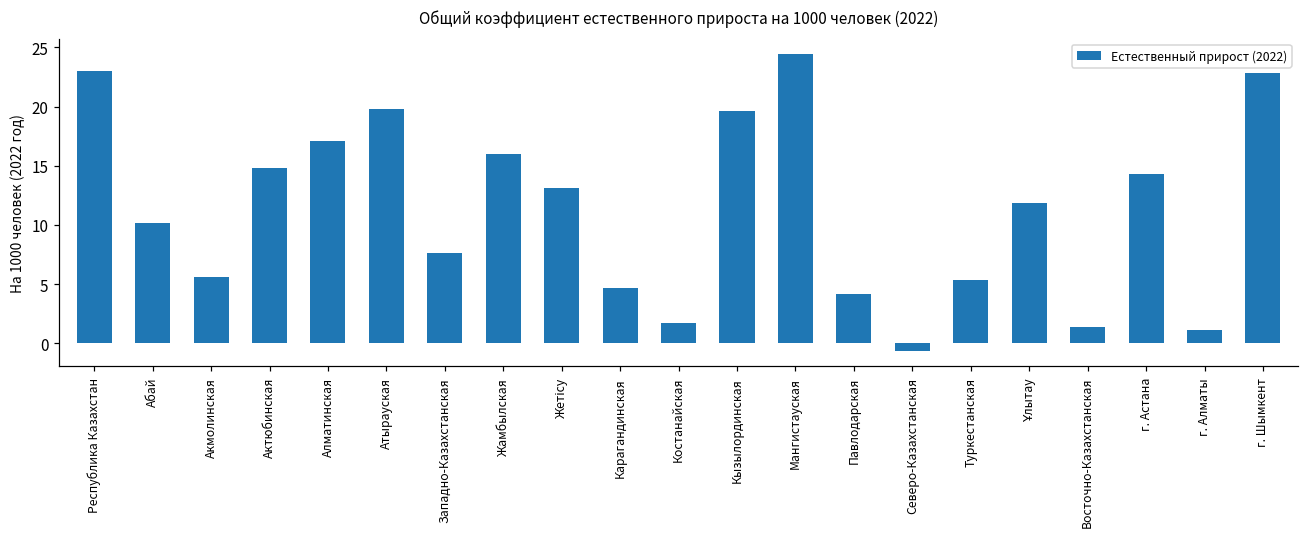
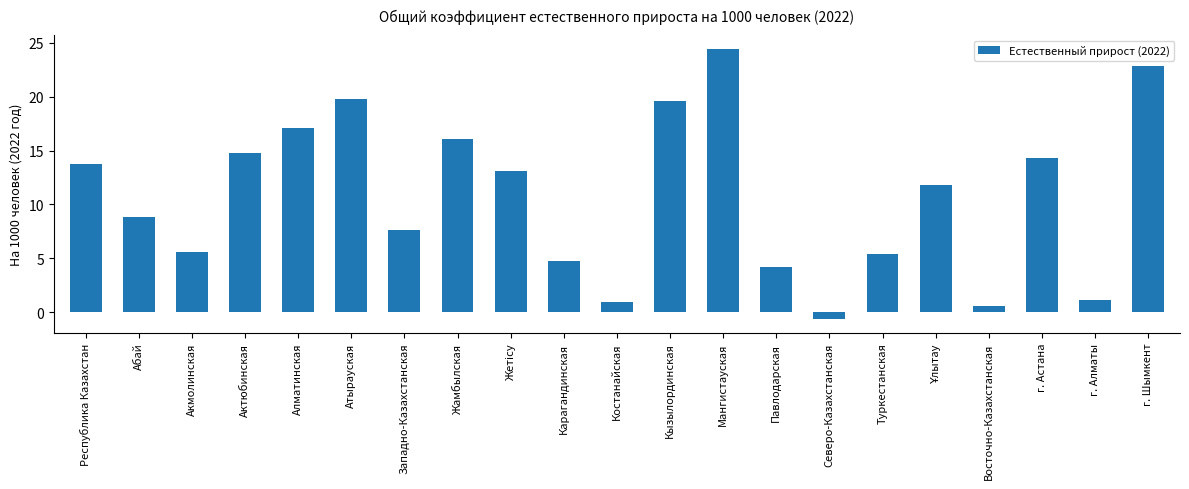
  {
-   "Республика Казахстан": 23.0,
-   "Абай": 10.2,
+   "Республика Казахстан": 13.8,
+   "Абай": 8.8,
    "Акмолинская": 5.6,
    "Актюбинская": 14.8,
    "Алматинская": 17.1,
    "Атырауская": 19.8,
    "Западно-Казахстанская": 7.7,
    "Жамбылская": 16.0,
    "Жетісу": 13.1,
    "Карагандинская": 4.7,
-   "Костанайская": 1.8,
+   "Костанайская": 0.9,
    "Кызылординская": 19.6,
    "Мангистауская": 24.5,
    "Павлодарская": 4.2,
    "Северо-Казахстанская": -0.7,
    "Туркестанская": 5.4,
    "Ұлытау": 11.8,
-   "Восточно-Казахстанская": 1.4,
+   "Восточно-Казахстанская": 0.5,
    "г. Астана": 14.3,
    "г. Алматы": 1.2,
    "г. Шымкент": 22.9
  }
